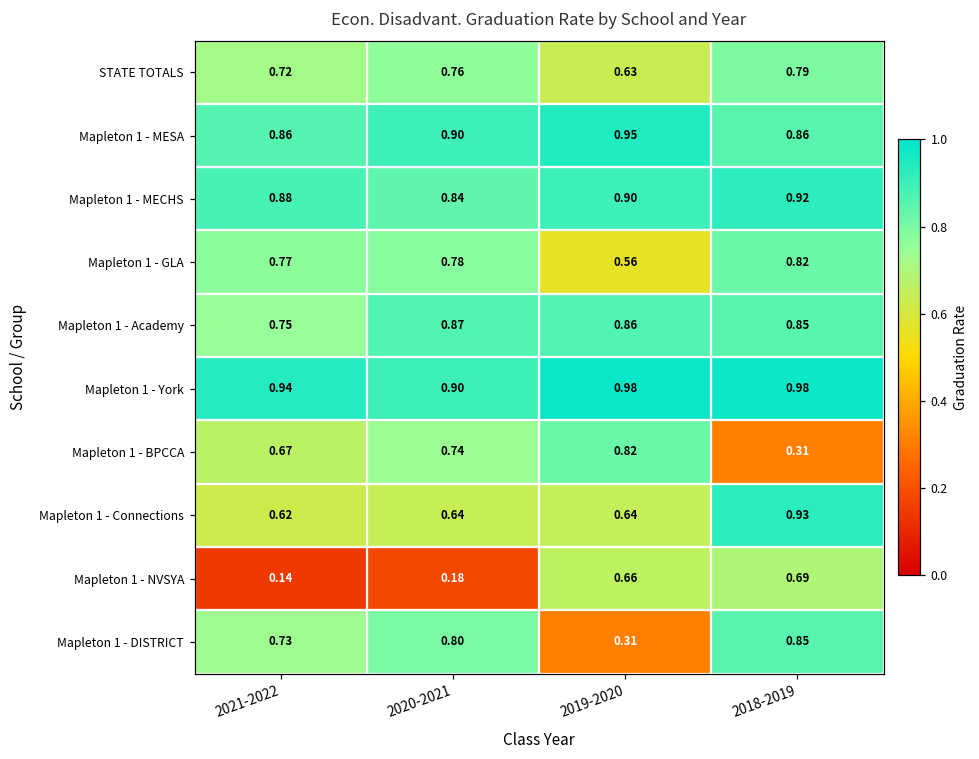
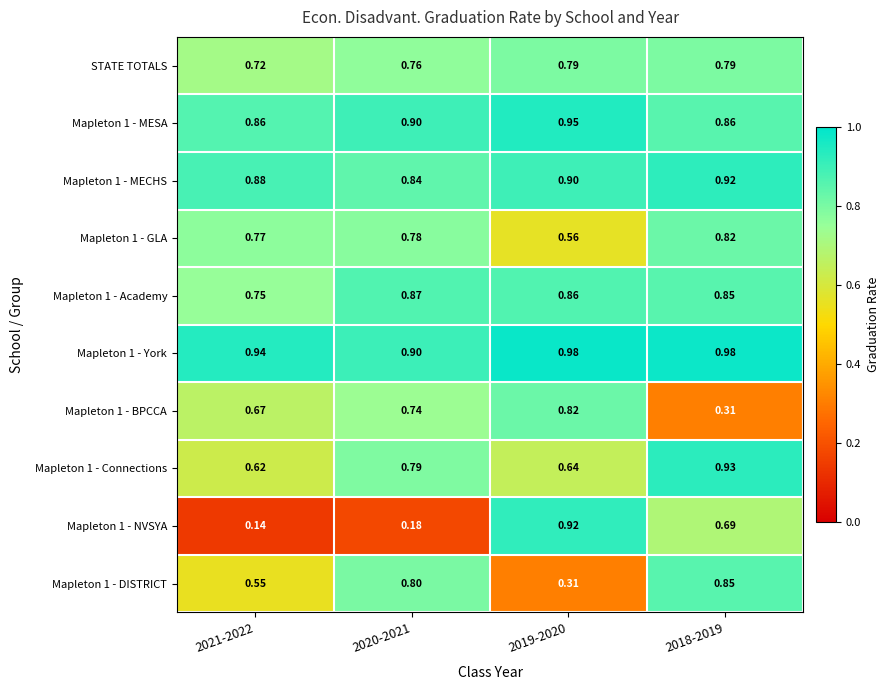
  {
    "STATE TOTALS": {
      "2021-2022": 0.72,
      "2020-2021": 0.76,
-     "2019-2020": 0.63,
+     "2019-2020": 0.79,
      "2018-2019": 0.79
    },
    "Mapleton 1 - MESA": {
      "2021-2022": 0.86,
      "2020-2021": 0.90,
      "2019-2020": 0.95,
      "2018-2019": 0.86
    },
    "Mapleton 1 - MECHS": {
      "2021-2022": 0.88,
      "2020-2021": 0.84,
      "2019-2020": 0.90,
      "2018-2019": 0.92
    },
    "Mapleton 1 - GLA": {
      "2021-2022": 0.77,
      "2020-2021": 0.78,
      "2019-2020": 0.56,
      "2018-2019": 0.82
    },
    "Mapleton 1 - Academy": {
      "2021-2022": 0.75,
      "2020-2021": 0.87,
      "2019-2020": 0.86,
      "2018-2019": 0.85
    },
    "Mapleton 1 - York": {
      "2021-2022": 0.94,
      "2020-2021": 0.90,
      "2019-2020": 0.98,
      "2018-2019": 0.98
    },
    "Mapleton 1 - BPCCA": {
      "2021-2022": 0.67,
      "2020-2021": 0.74,
      "2019-2020": 0.82,
      "2018-2019": 0.31
    },
    "Mapleton 1 - Connections": {
      "2021-2022": 0.62,
-     "2020-2021": 0.64,
+     "2020-2021": 0.79,
      "2019-2020": 0.64,
      "2018-2019": 0.93
    },
    "Mapleton 1 - NVSYA": {
      "2021-2022": 0.14,
      "2020-2021": 0.18,
-     "2019-2020": 0.66,
+     "2019-2020": 0.92,
      "2018-2019": 0.69
    },
    "Mapleton 1 - DISTRICT": {
-     "2021-2022": 0.73,
+     "2021-2022": 0.55,
      "2020-2021": 0.80,
      "2019-2020": 0.31,
      "2018-2019": 0.85
    }
  }
